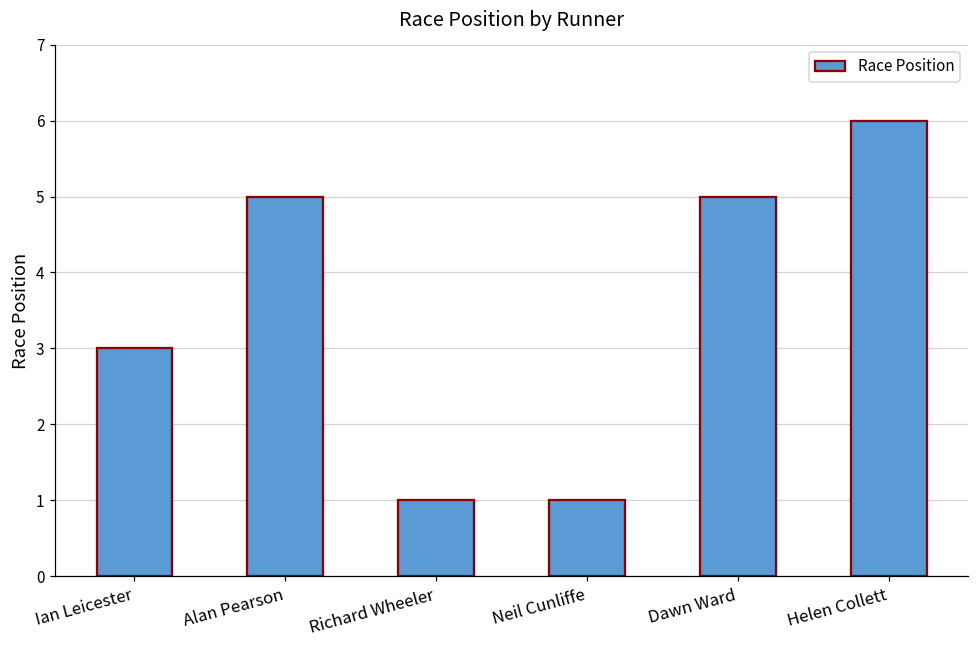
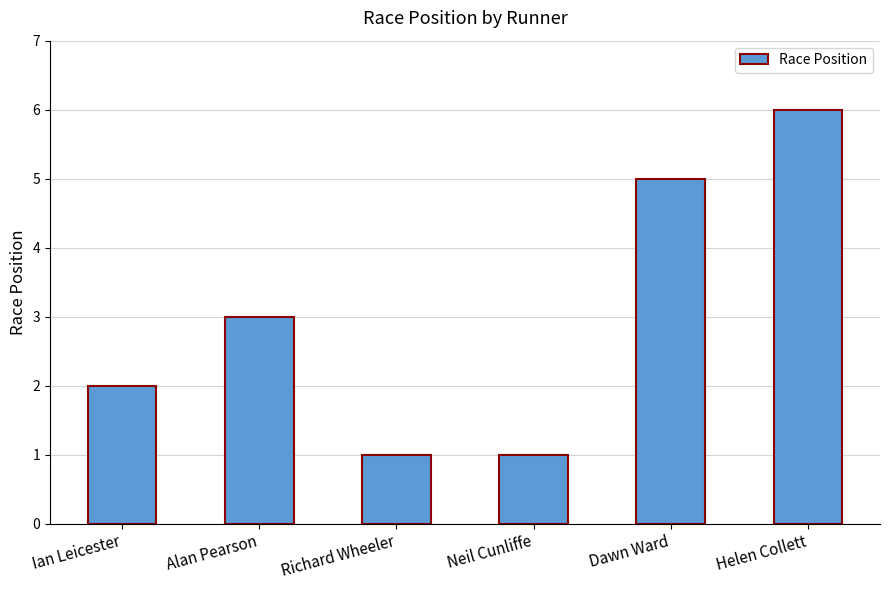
  {
-   "Ian Leicester": 3,
-   "Alan Pearson": 5,
+   "Ian Leicester": 2,
+   "Alan Pearson": 3,
    "Richard Wheeler": 1,
    "Neil Cunliffe": 1,
    "Dawn Ward": 5,
    "Helen Collett": 6
  }
